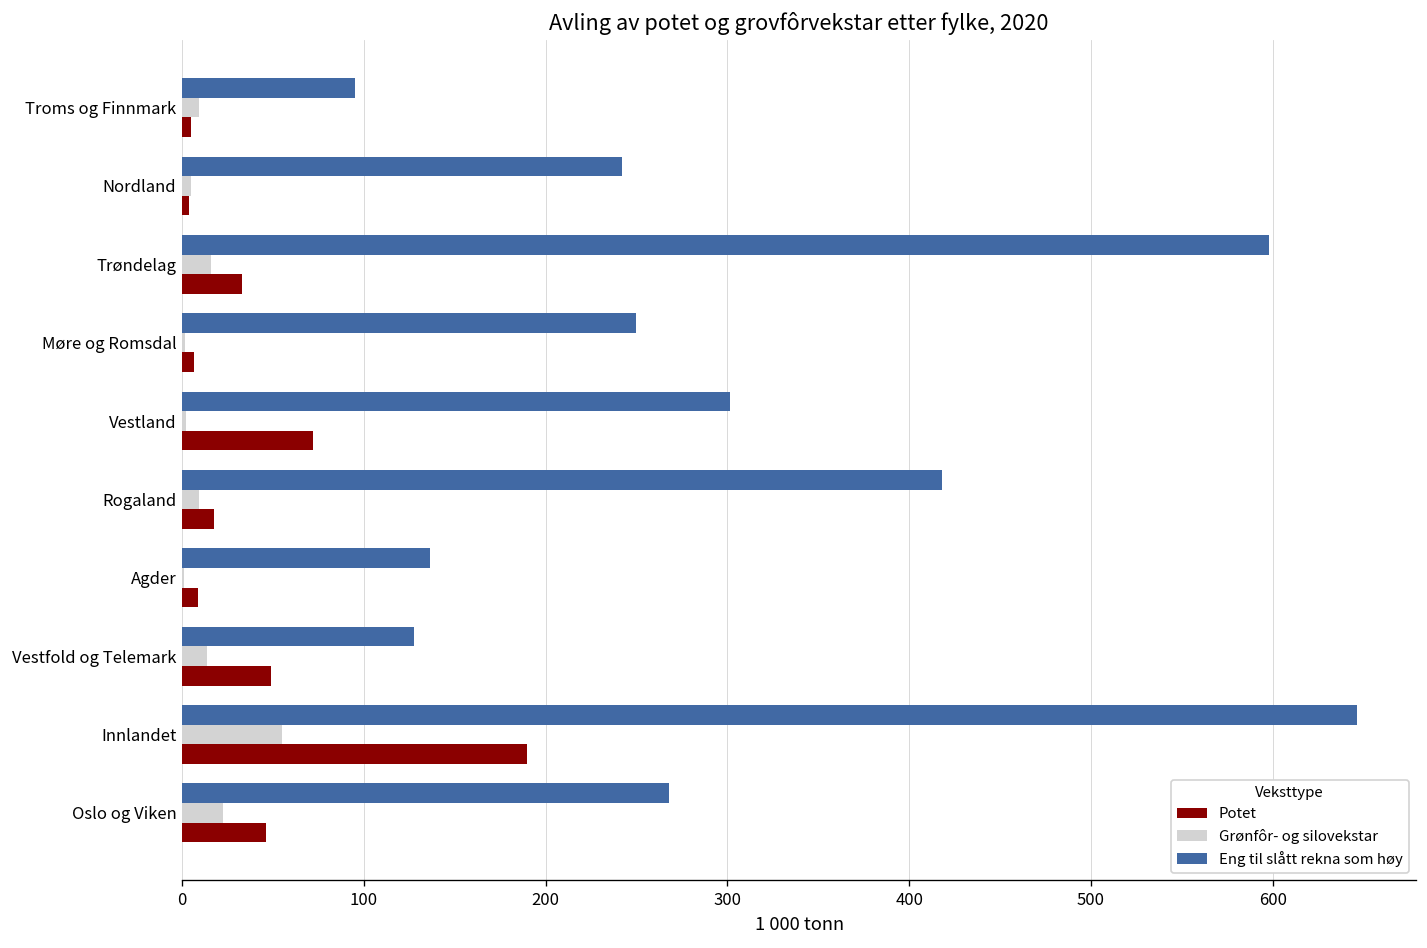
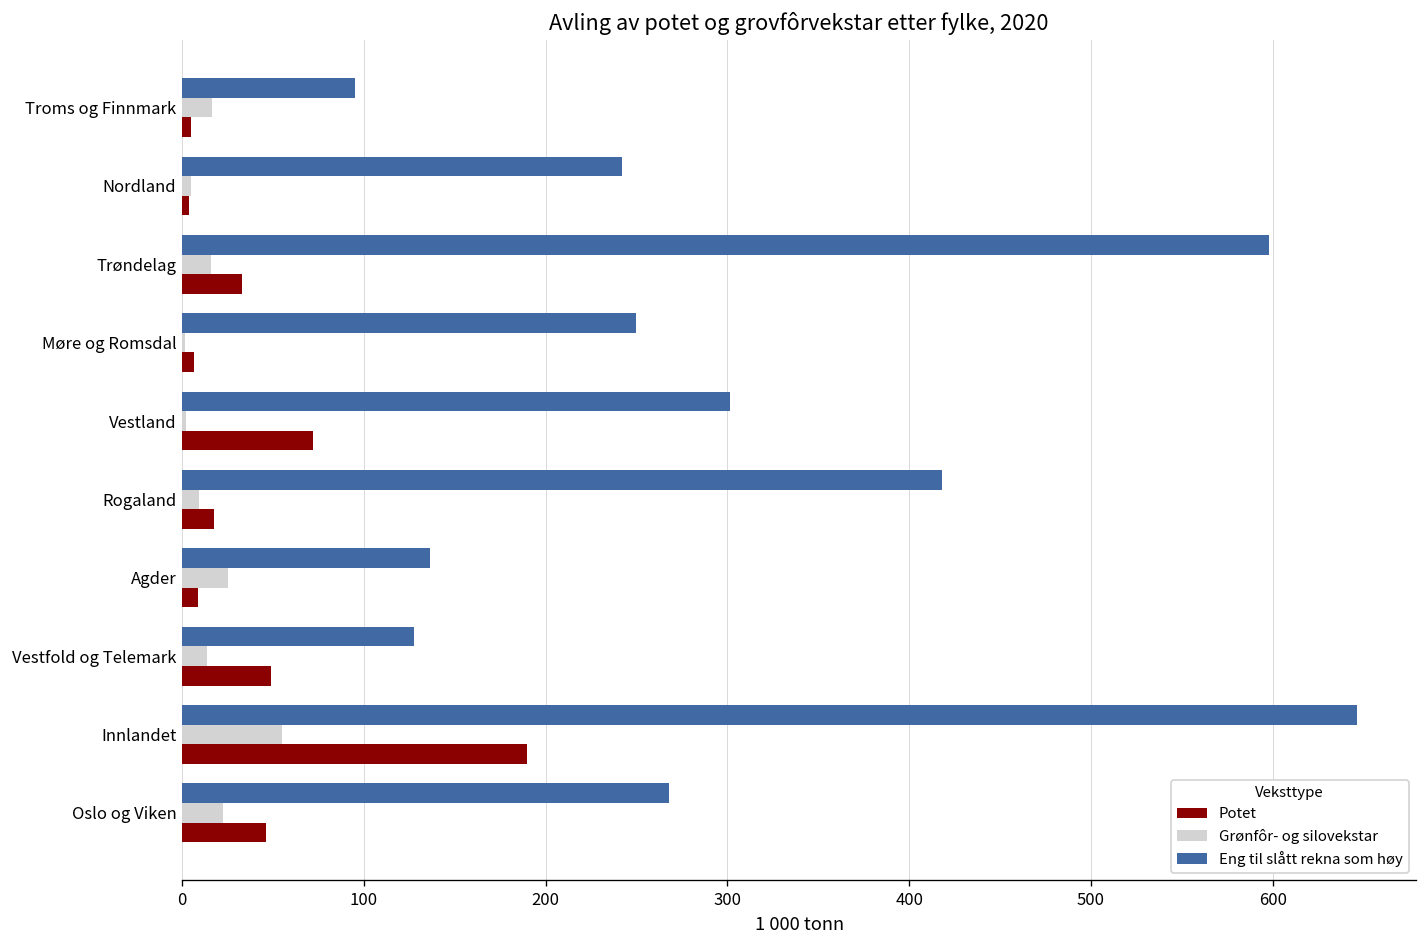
  {
    "Potet": {
      "Troms og Finnmark": 5,
      "Nordland": 4,
      "Trøndelag": 33,
      "Møre og Romsdal": 7,
      "Vestland": 72,
      "Rogaland": 18,
      "Agder": 9,
      "Vestfold og Telemark": 49,
      "Innlandet": 190,
      "Oslo og Viken": 46
    },
    "Grønfôr- og silovekstar": {
-     "Troms og Finnmark": 9,
+     "Troms og Finnmark": 16,
      "Nordland": 5,
      "Trøndelag": 16,
      "Møre og Romsdal": 2,
      "Vestland": 2,
      "Rogaland": 9,
-     "Agder": 1,
+     "Agder": 25,
      "Vestfold og Telemark": 14,
      "Innlandet": 55,
      "Oslo og Viken": 23
    },
    "Eng til slått rekna som høy": {
      "Troms og Finnmark": 95,
      "Nordland": 242,
      "Trøndelag": 598,
      "Møre og Romsdal": 249,
      "Vestland": 301,
      "Rogaland": 418,
      "Agder": 136,
      "Vestfold og Telemark": 127,
      "Innlandet": 647,
      "Oslo og Viken": 268
    }
  }
